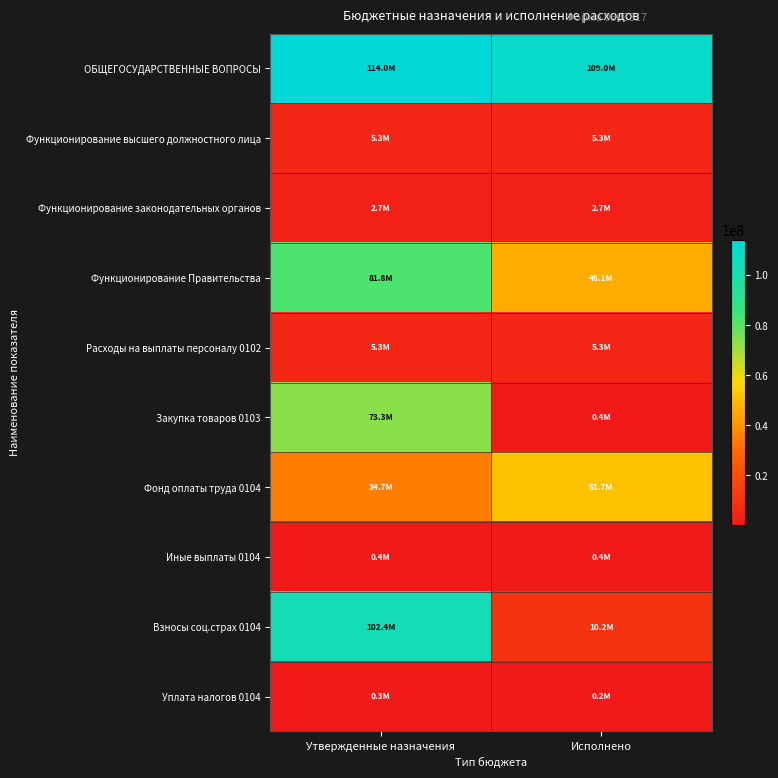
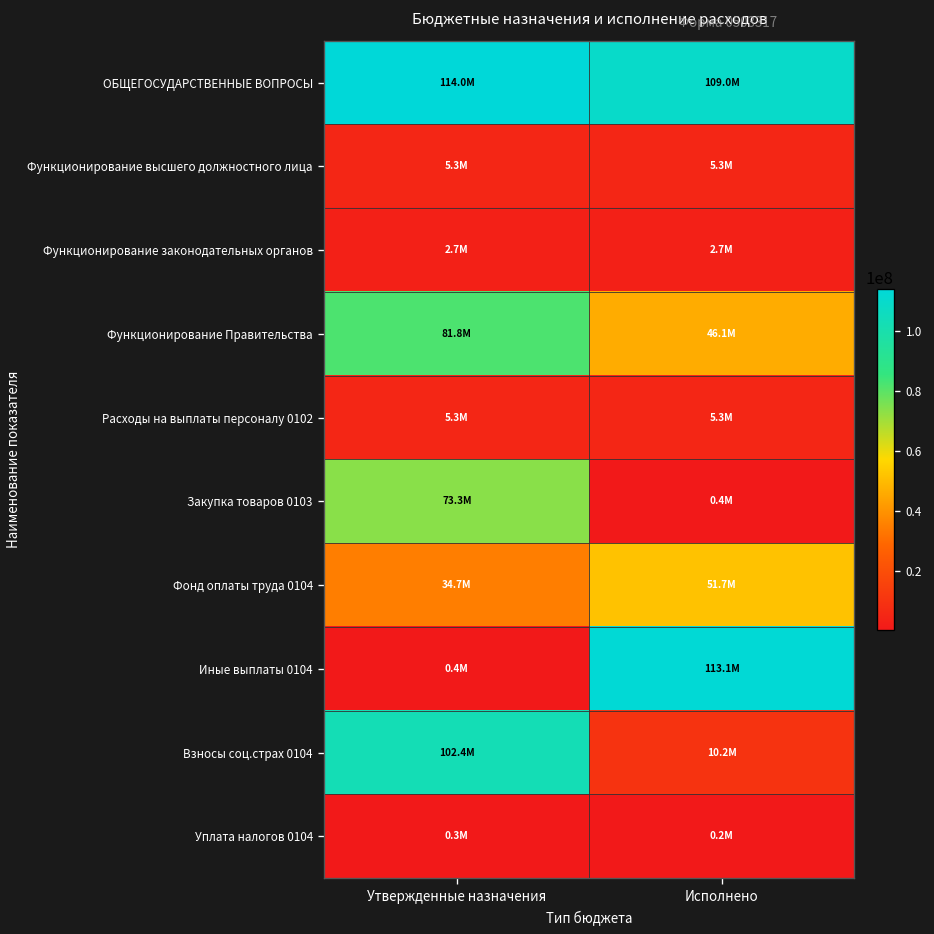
  {
    "ОБЩЕГОСУДАРСТВЕННЫЕ ВОПРОСЫ": {
      "Утвержденные назначения": "114.0M",
      "Исполнено": "109.0M"
    },
    "Функционирование высшего должностного лица": {
      "Утвержденные назначения": "5.3M",
      "Исполнено": "5.3M"
    },
    "Функционирование законодательных органов": {
      "Утвержденные назначения": "2.7M",
      "Исполнено": "2.7M"
    },
    "Функционирование Правительства": {
      "Утвержденные назначения": "81.8M",
      "Исполнено": "46.1M"
    },
    "Расходы на выплаты персоналу 0102": {
      "Утвержденные назначения": "5.3M",
      "Исполнено": "5.3M"
    },
    "Закупка товаров 0103": {
      "Утвержденные назначения": "73.3M",
      "Исполнено": "0.4M"
    },
    "Фонд оплаты труда 0104": {
      "Утвержденные назначения": "34.7M",
      "Исполнено": "51.7M"
    },
    "Иные выплаты 0104": {
      "Утвержденные назначения": "0.4M",
-     "Исполнено": "0.4M"
+     "Исполнено": "113.1M"
    },
    "Взносы соц.страх 0104": {
      "Утвержденные назначения": "102.4M",
      "Исполнено": "10.2M"
    },
    "Уплата налогов 0104": {
      "Утвержденные назначения": "0.3M",
      "Исполнено": "0.2M"
    }
  }
